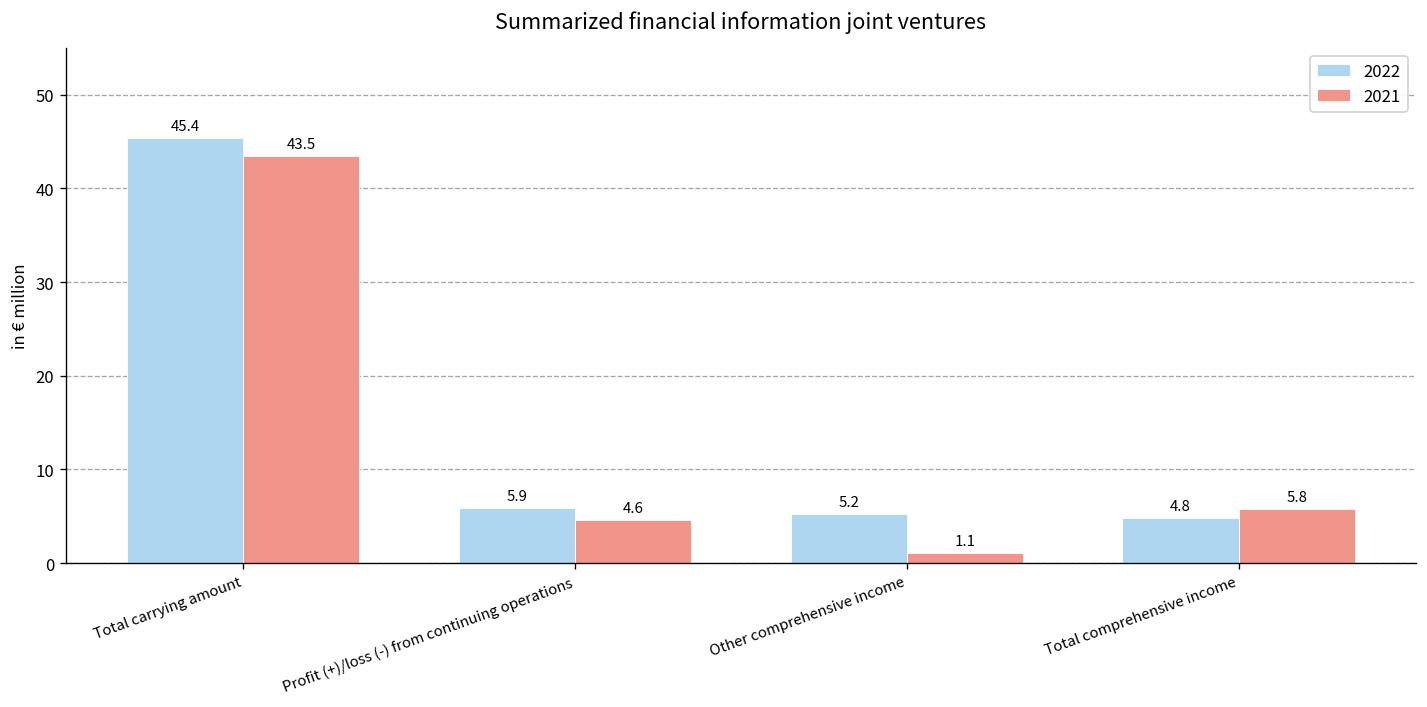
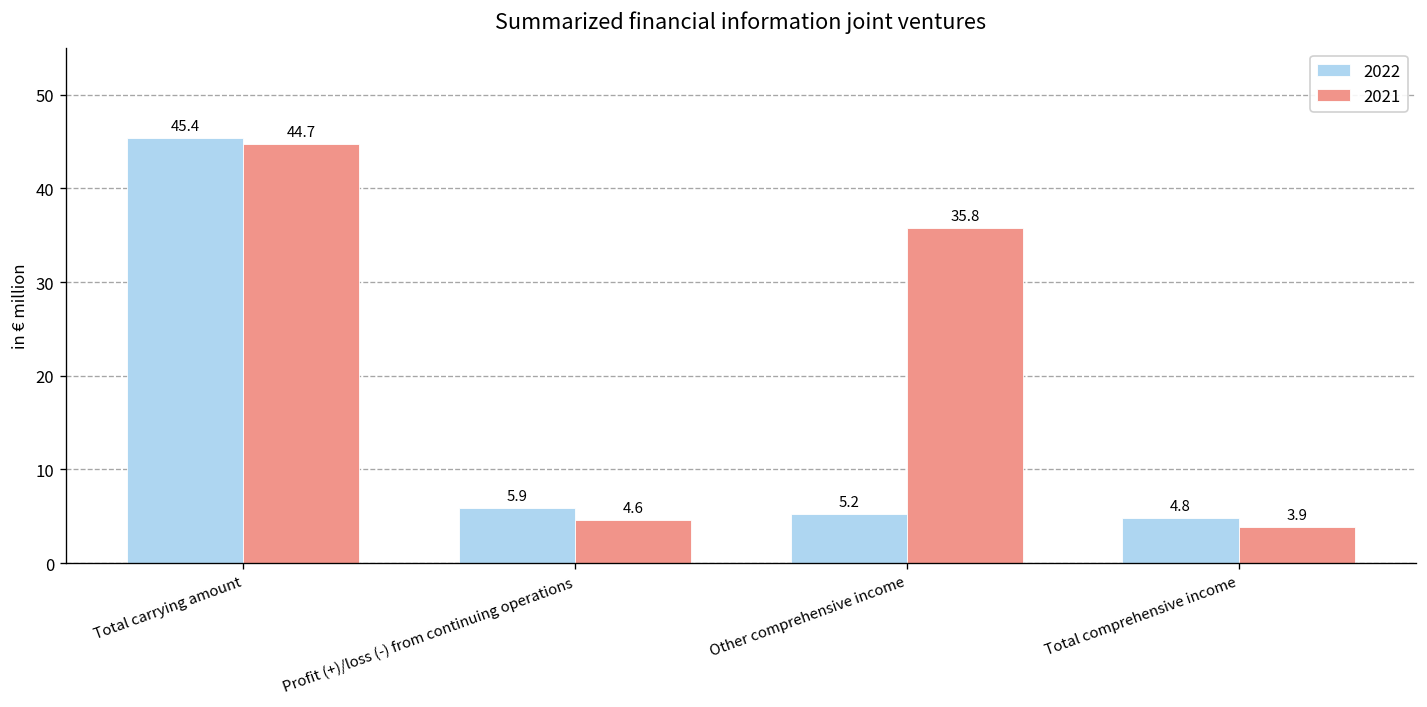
  {
    "2022": {
      "Total carrying amount": 45.4,
      "Profit (+)/loss (-) from continuing operations": 5.9,
      "Other comprehensive income": 5.2,
      "Total comprehensive income": 4.8
    },
    "2021": {
-     "Total carrying amount": 43.5,
+     "Total carrying amount": 44.7,
      "Profit (+)/loss (-) from continuing operations": 4.6,
-     "Other comprehensive income": 1.1,
-     "Total comprehensive income": 5.8
+     "Other comprehensive income": 35.8,
+     "Total comprehensive income": 3.9
    }
  }
